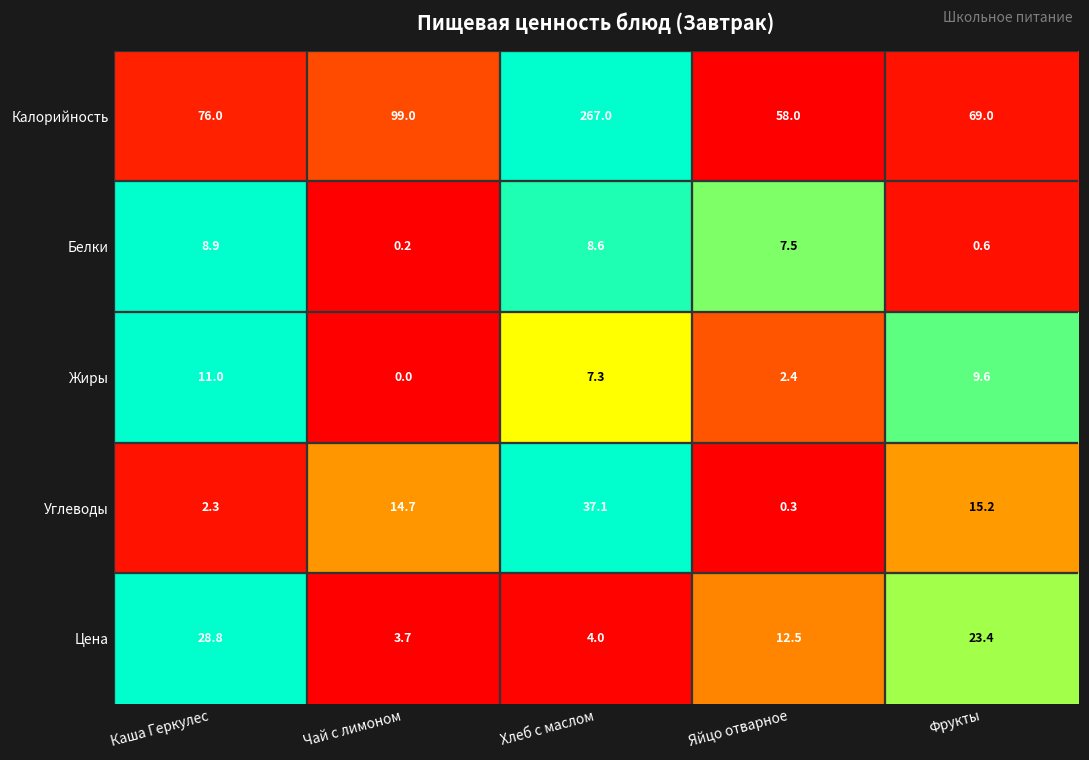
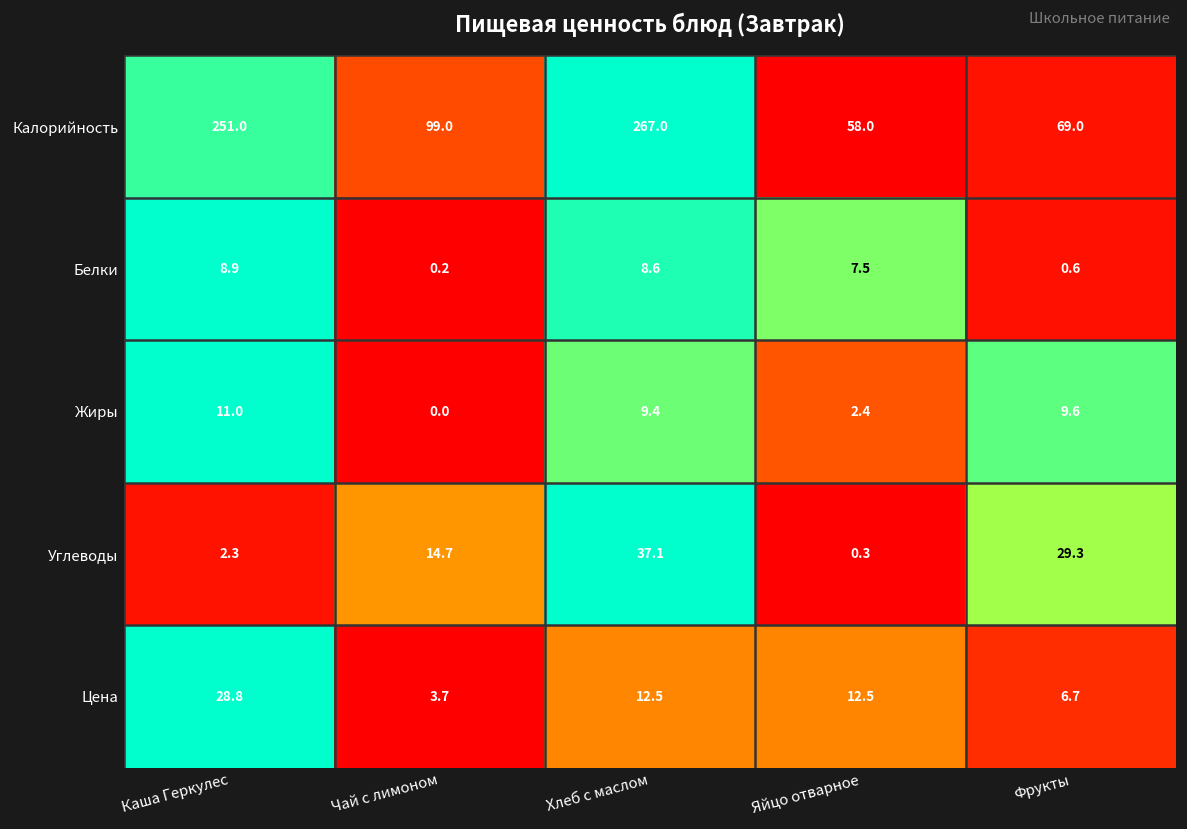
  {
    "Калорийность": {
-     "Каша Геркулес": 76.0,
+     "Каша Геркулес": 251.0,
      "Чай с лимоном": 99.0,
      "Хлеб с маслом": 267.0,
      "Яйцо отварное": 58.0,
      "Фрукты": 69.0
    },
    "Белки": {
      "Каша Геркулес": 8.9,
      "Чай с лимоном": 0.2,
      "Хлеб с маслом": 8.6,
      "Яйцо отварное": 7.5,
      "Фрукты": 0.6
    },
    "Жиры": {
      "Каша Геркулес": 11.0,
      "Чай с лимоном": 0.0,
-     "Хлеб с маслом": 7.3,
+     "Хлеб с маслом": 9.4,
      "Яйцо отварное": 2.4,
      "Фрукты": 9.6
    },
    "Углеводы": {
      "Каша Геркулес": 2.3,
      "Чай с лимоном": 14.7,
      "Хлеб с маслом": 37.1,
      "Яйцо отварное": 0.3,
-     "Фрукты": 15.2
+     "Фрукты": 29.3
    },
    "Цена": {
      "Каша Геркулес": 28.8,
      "Чай с лимоном": 3.7,
-     "Хлеб с маслом": 4.0,
+     "Хлеб с маслом": 12.5,
      "Яйцо отварное": 12.5,
-     "Фрукты": 23.4
+     "Фрукты": 6.7
    }
  }
